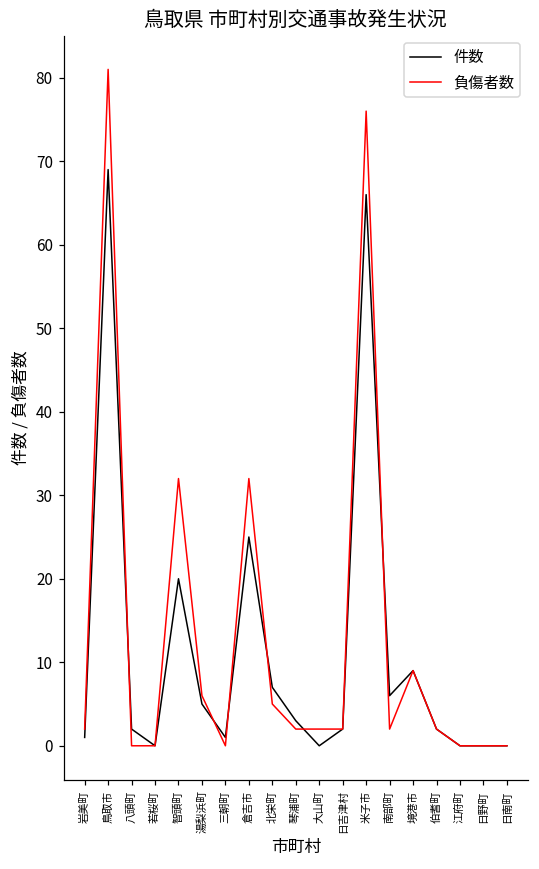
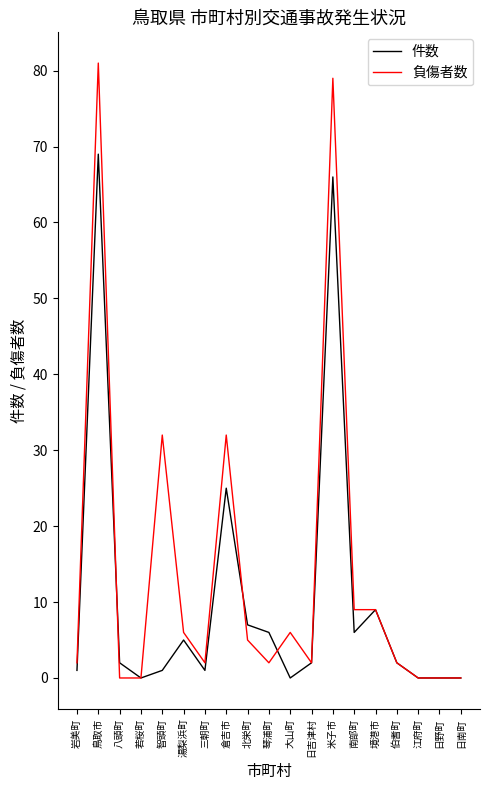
  {
    "件数": {
      "岩美町": 1,
      "鳥取市": 69,
      "八頭町": 2,
-     "智頭町": 20,
+     "智頭町": 1,
      "湯梨浜町": 5,
      "三朝町": 1,
      "倉吉市": 25,
      "北栄町": 7,
-     "琴浦町": 3,
+     "琴浦町": 6,
      "大山町": 0,
      "米子市": 66,
      "南部町": 6
    },
    "負傷者数": {
      "岩美町": 2,
      "鳥取市": 81,
      "八頭町": 0,
      "智頭町": 32,
      "湯梨浜町": 6,
-     "三朝町": 0,
+     "三朝町": 2,
      "倉吉市": 32,
      "北栄町": 5,
      "琴浦町": 2,
-     "大山町": 2,
-     "米子市": 76,
-     "南部町": 2
+     "大山町": 6,
+     "米子市": 79,
+     "南部町": 9
    }
  }
